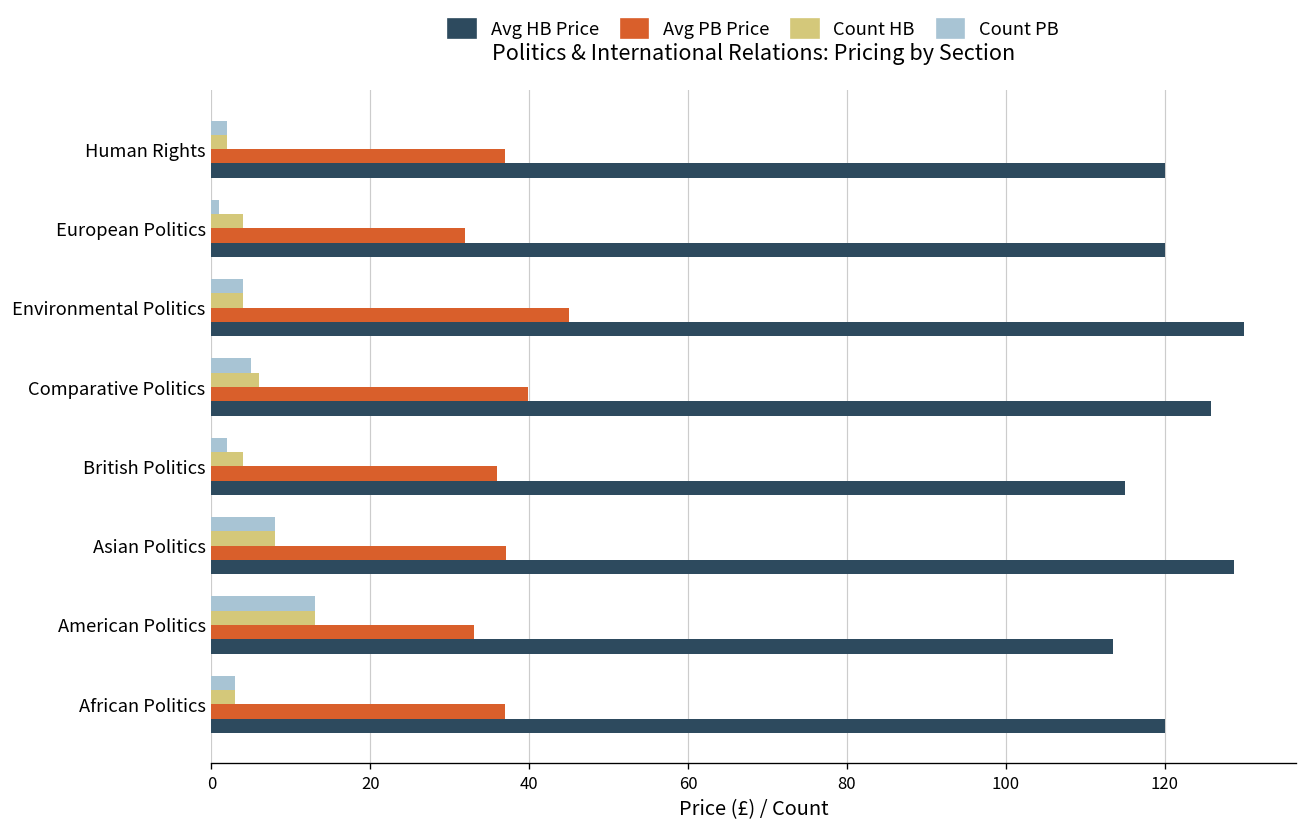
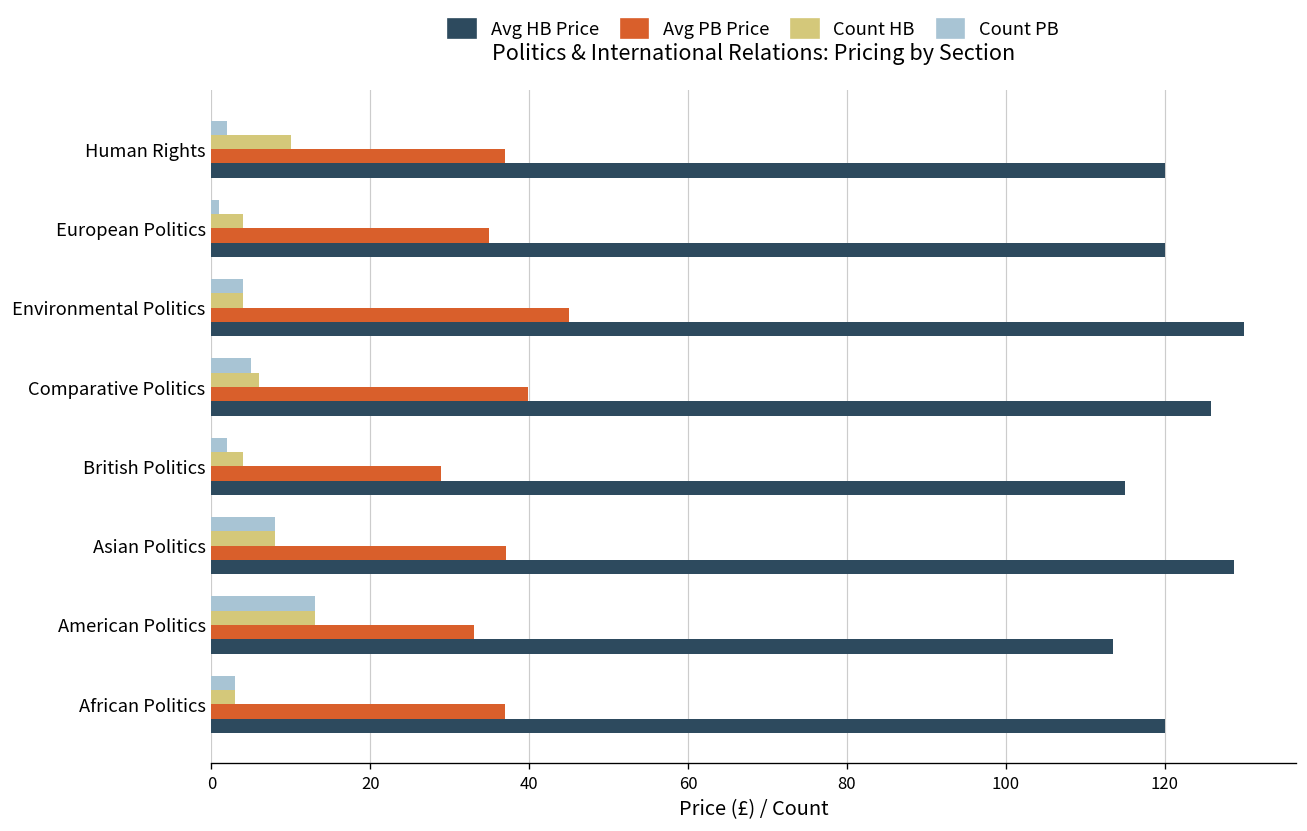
  {
    "Avg HB Price": {
      "Human Rights": 120,
      "European Politics": 120,
      "Environmental Politics": 130,
      "Comparative Politics": 126,
      "British Politics": 115,
      "Asian Politics": 129,
      "American Politics": 114,
      "African Politics": 120
    },
    "Avg PB Price": {
      "Human Rights": 37,
-     "European Politics": 32,
+     "European Politics": 35,
      "Environmental Politics": 45,
      "Comparative Politics": 40,
-     "British Politics": 36,
+     "British Politics": 29,
      "Asian Politics": 37,
      "American Politics": 33,
      "African Politics": 37
    },
    "Count HB": {
-     "Human Rights": 2,
+     "Human Rights": 10,
      "European Politics": 4,
      "Environmental Politics": 4,
      "Comparative Politics": 6,
      "British Politics": 4,
      "Asian Politics": 8,
      "American Politics": 13,
      "African Politics": 3
    },
    "Count PB": {
      "Human Rights": 2,
      "European Politics": 1,
      "Environmental Politics": 4,
      "Comparative Politics": 5,
      "British Politics": 2,
      "Asian Politics": 8,
      "American Politics": 13,
      "African Politics": 3
    }
  }
